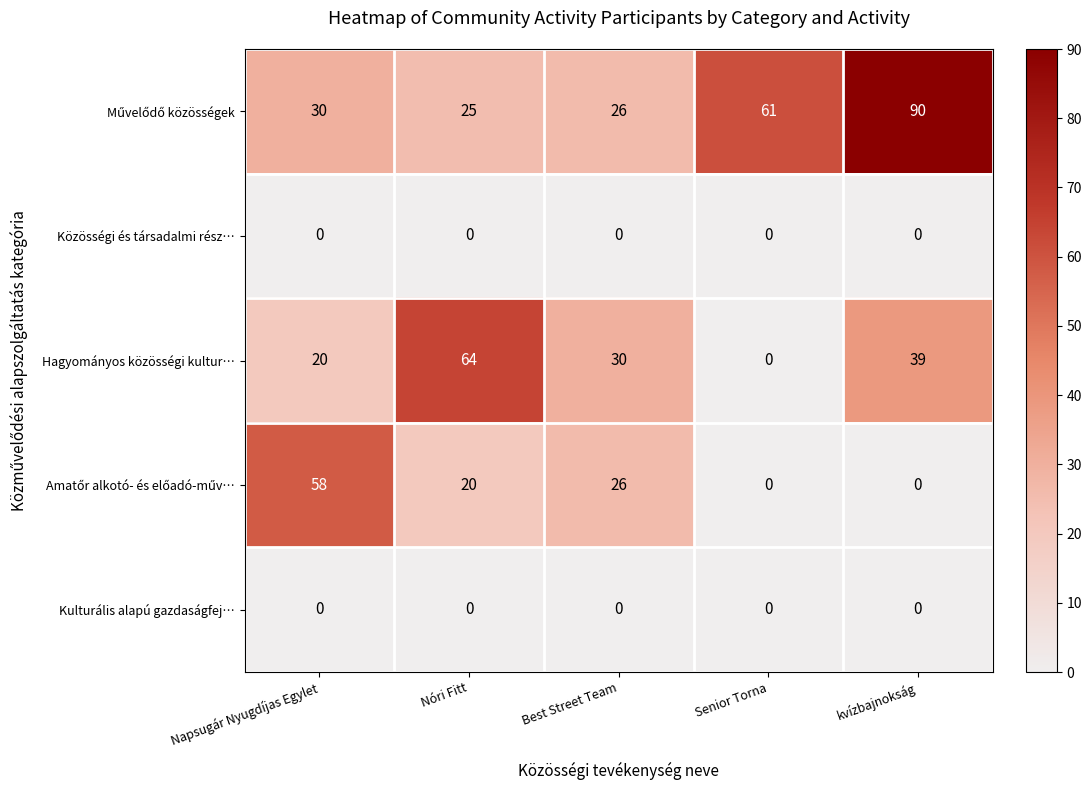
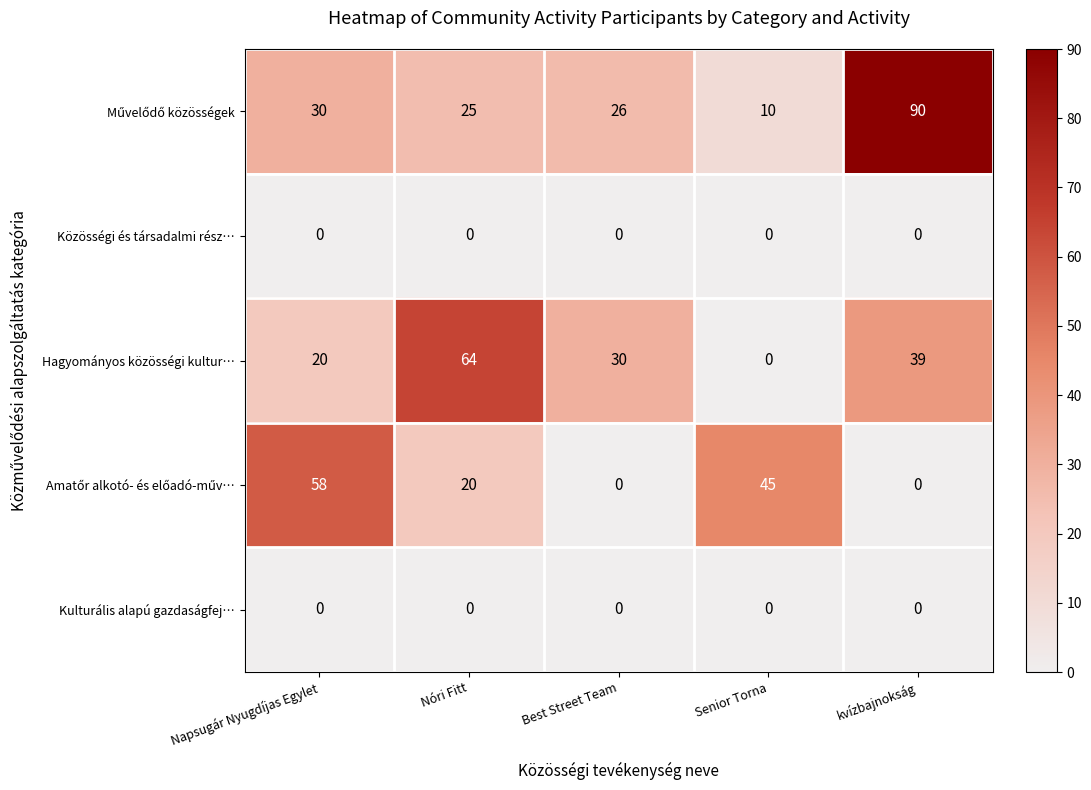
  {
    "Művelődő közösségek": {
      "Napsugár Nyugdíjas Egylet": 30,
      "Nóri Fitt": 25,
      "Best Street Team": 26,
-     "Senior Torna": 61,
+     "Senior Torna": 10,
      "kvízbajnokság": 90
    },
    "Közösségi és társadalmi rész…": {
      "Napsugár Nyugdíjas Egylet": 0,
      "Nóri Fitt": 0,
      "Best Street Team": 0,
      "Senior Torna": 0,
      "kvízbajnokság": 0
    },
    "Hagyományos közösségi kultur…": {
      "Napsugár Nyugdíjas Egylet": 20,
      "Nóri Fitt": 64,
      "Best Street Team": 30,
      "Senior Torna": 0,
      "kvízbajnokság": 39
    },
    "Amatőr alkotó- és előadó-műv…": {
      "Napsugár Nyugdíjas Egylet": 58,
      "Nóri Fitt": 20,
-     "Best Street Team": 26,
-     "Senior Torna": 0,
+     "Best Street Team": 0,
+     "Senior Torna": 45,
      "kvízbajnokság": 0
    },
    "Kulturális alapú gazdaságfej…": {
      "Napsugár Nyugdíjas Egylet": 0,
      "Nóri Fitt": 0,
      "Best Street Team": 0,
      "Senior Torna": 0,
      "kvízbajnokság": 0
    }
  }
